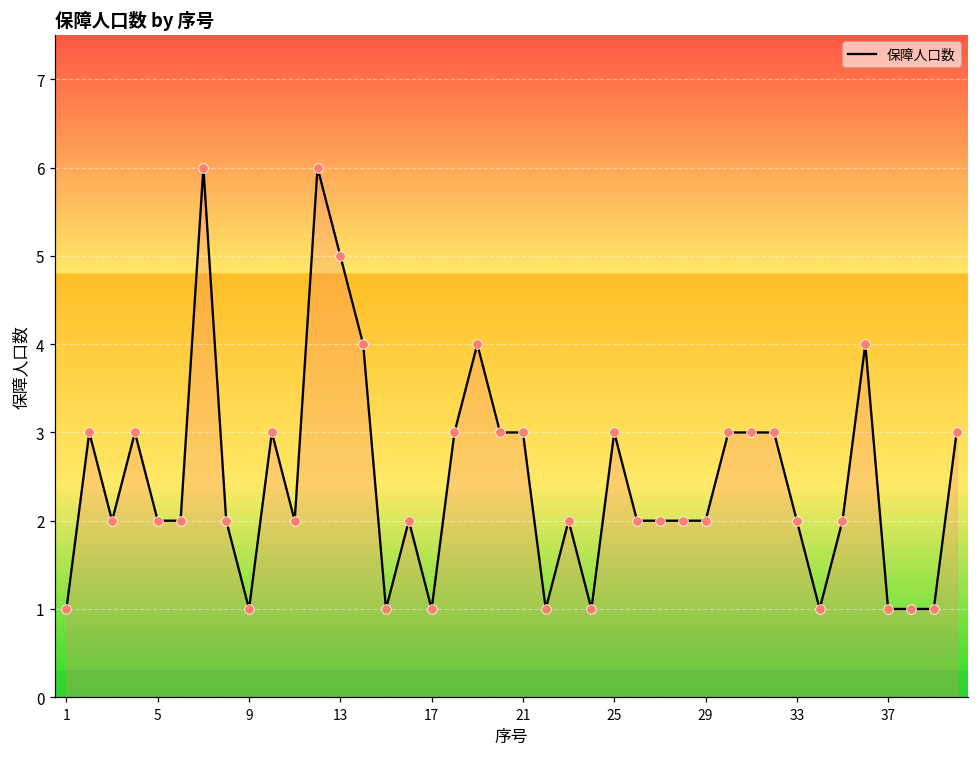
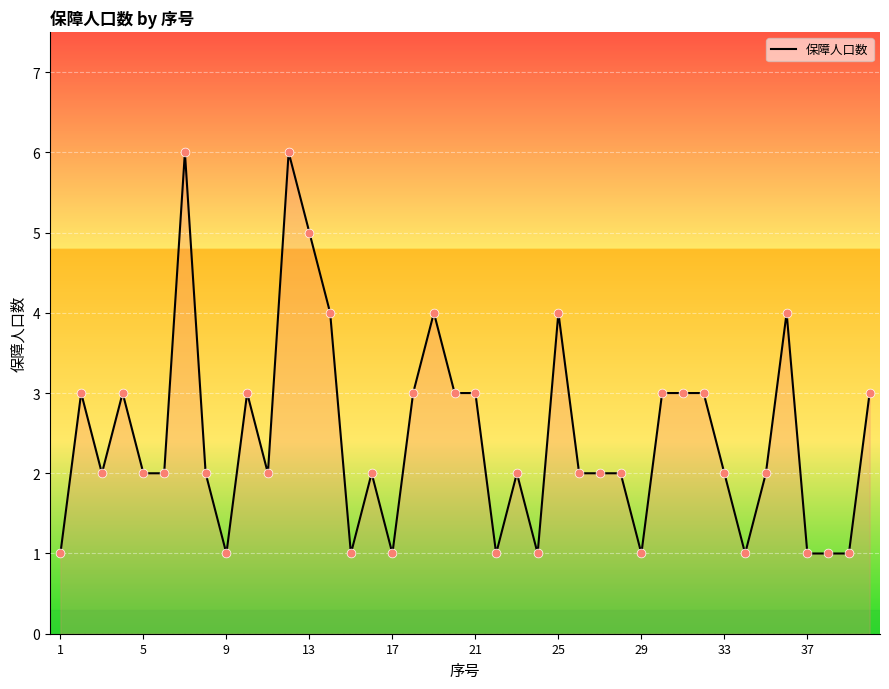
  {
    "1": 1,
    "5": 2,
    "9": 1,
    "13": 5,
    "17": 1,
    "21": 3,
-   "25": 3,
-   "29": 2,
+   "25": 4,
+   "29": 1,
    "33": 2,
    "37": 1
  }
